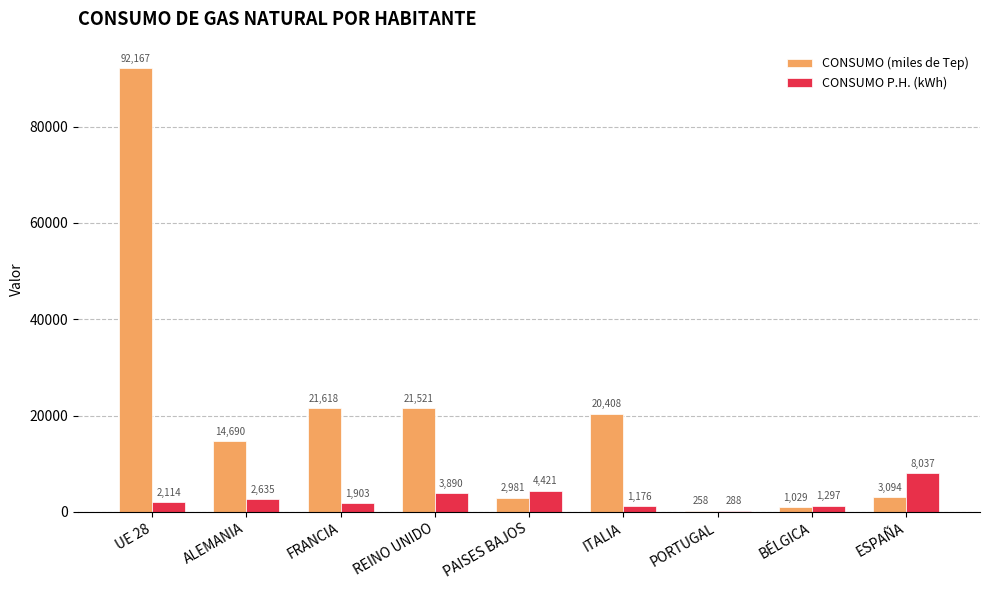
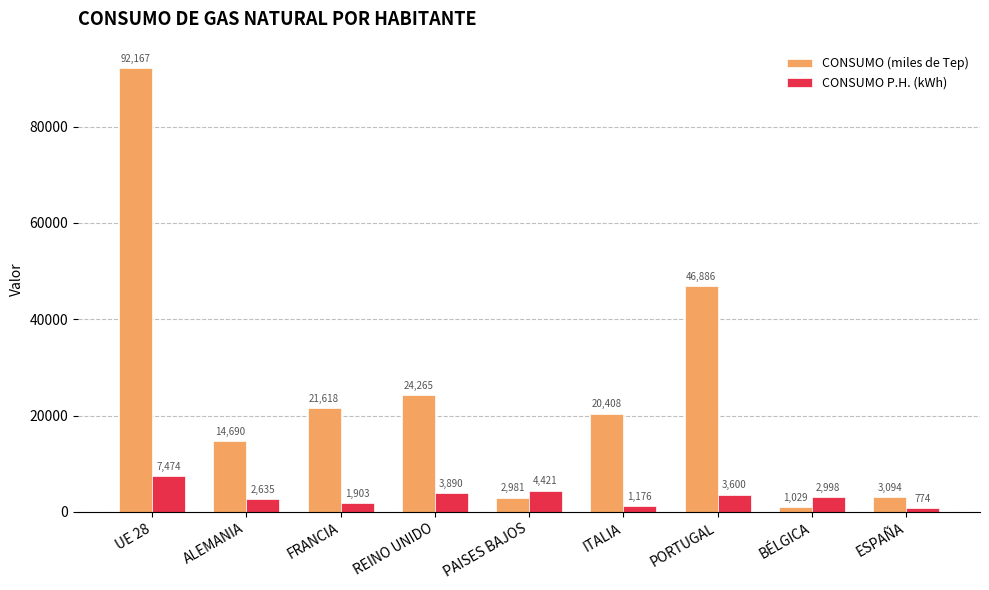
  {
    "CONSUMO (miles de Tep)": {
      "UE 28": "92,167",
      "ALEMANIA": "14,690",
      "FRANCIA": "21,618",
-     "REINO UNIDO": "21,521",
+     "REINO UNIDO": "24,265",
      "PAISES BAJOS": "2,981",
      "ITALIA": "20,408",
-     "PORTUGAL": "258",
+     "PORTUGAL": "46,886",
      "BÉLGICA": "1,029",
      "ESPAÑA": "3,094"
    },
    "CONSUMO P.H. (kWh)": {
-     "UE 28": "2,114",
+     "UE 28": "7,474",
      "ALEMANIA": "2,635",
      "FRANCIA": "1,903",
      "REINO UNIDO": "3,890",
      "PAISES BAJOS": "4,421",
      "ITALIA": "1,176",
-     "PORTUGAL": "288",
-     "BÉLGICA": "1,297",
-     "ESPAÑA": "8,037"
+     "PORTUGAL": "3,600",
+     "BÉLGICA": "2,998",
+     "ESPAÑA": "774"
    }
  }
